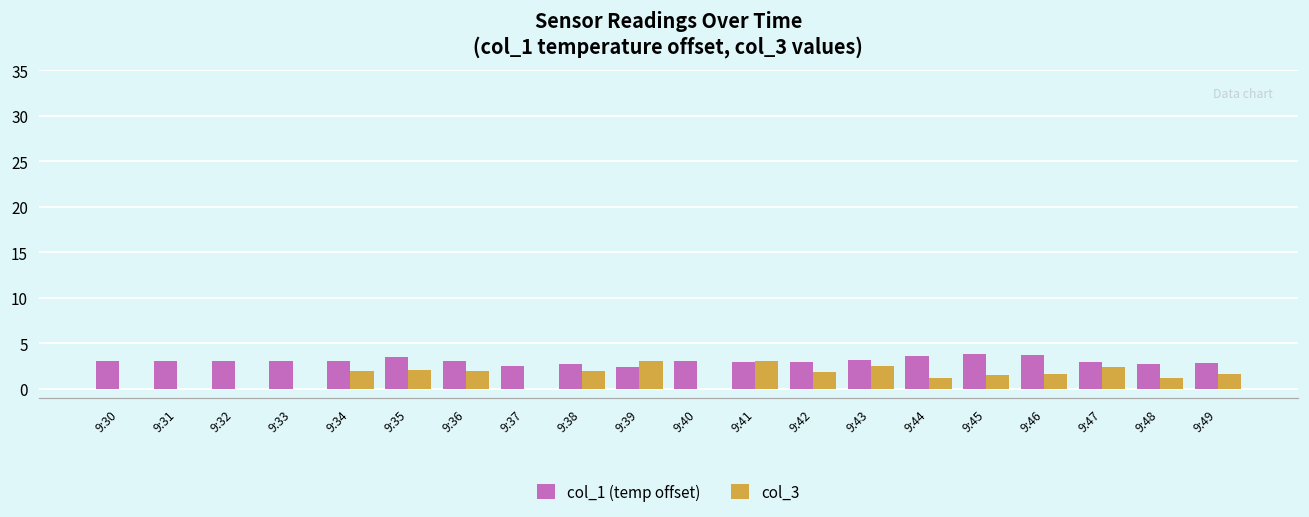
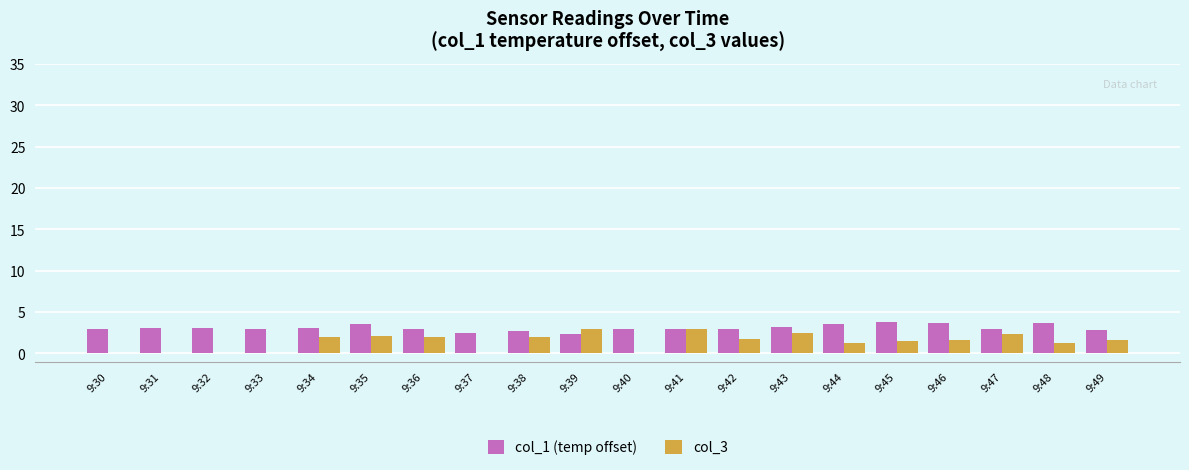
  {
    "col_1 (temp offset)": {
      "9:30": 3,
      "9:31": 3,
      "9:32": 3,
      "9:33": 3,
      "9:34": 3,
      "9:35": 4,
      "9:36": 3,
      "9:37": 3,
      "9:38": 3,
      "9:39": 2,
      "9:40": 3,
      "9:41": 3,
      "9:42": 3,
      "9:43": 3,
      "9:44": 4,
      "9:45": 4,
      "9:46": 4,
      "9:47": 3,
-     "9:48": 3,
+     "9:48": 4,
      "9:49": 3
    },
    "col_3": {
      "9:30": 0,
      "9:31": 0,
      "9:32": 0,
      "9:33": 0,
      "9:34": 2,
      "9:35": 2,
      "9:36": 2,
      "9:37": 0,
      "9:38": 2,
      "9:39": 3,
      "9:40": 0,
      "9:41": 3,
      "9:42": 2,
      "9:43": 3,
      "9:44": 1,
      "9:45": 2,
      "9:46": 2,
      "9:47": 2,
      "9:48": 1,
      "9:49": 2
    }
  }
